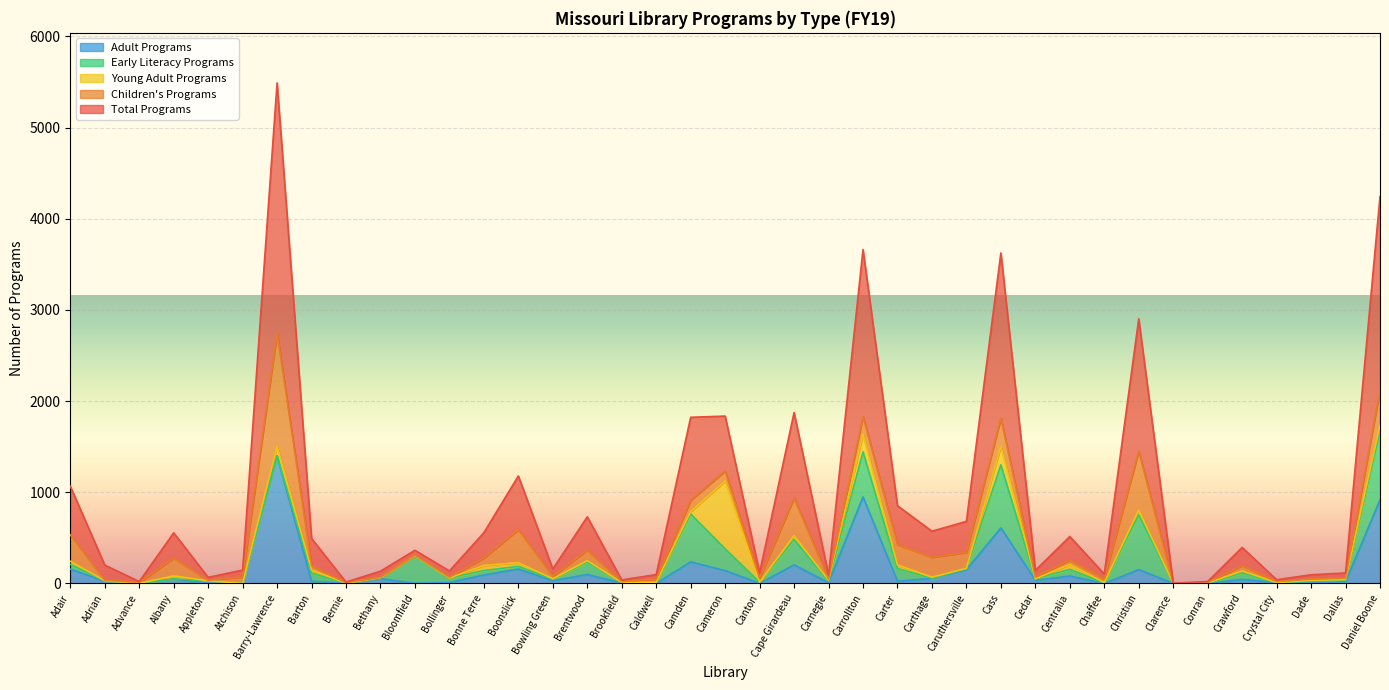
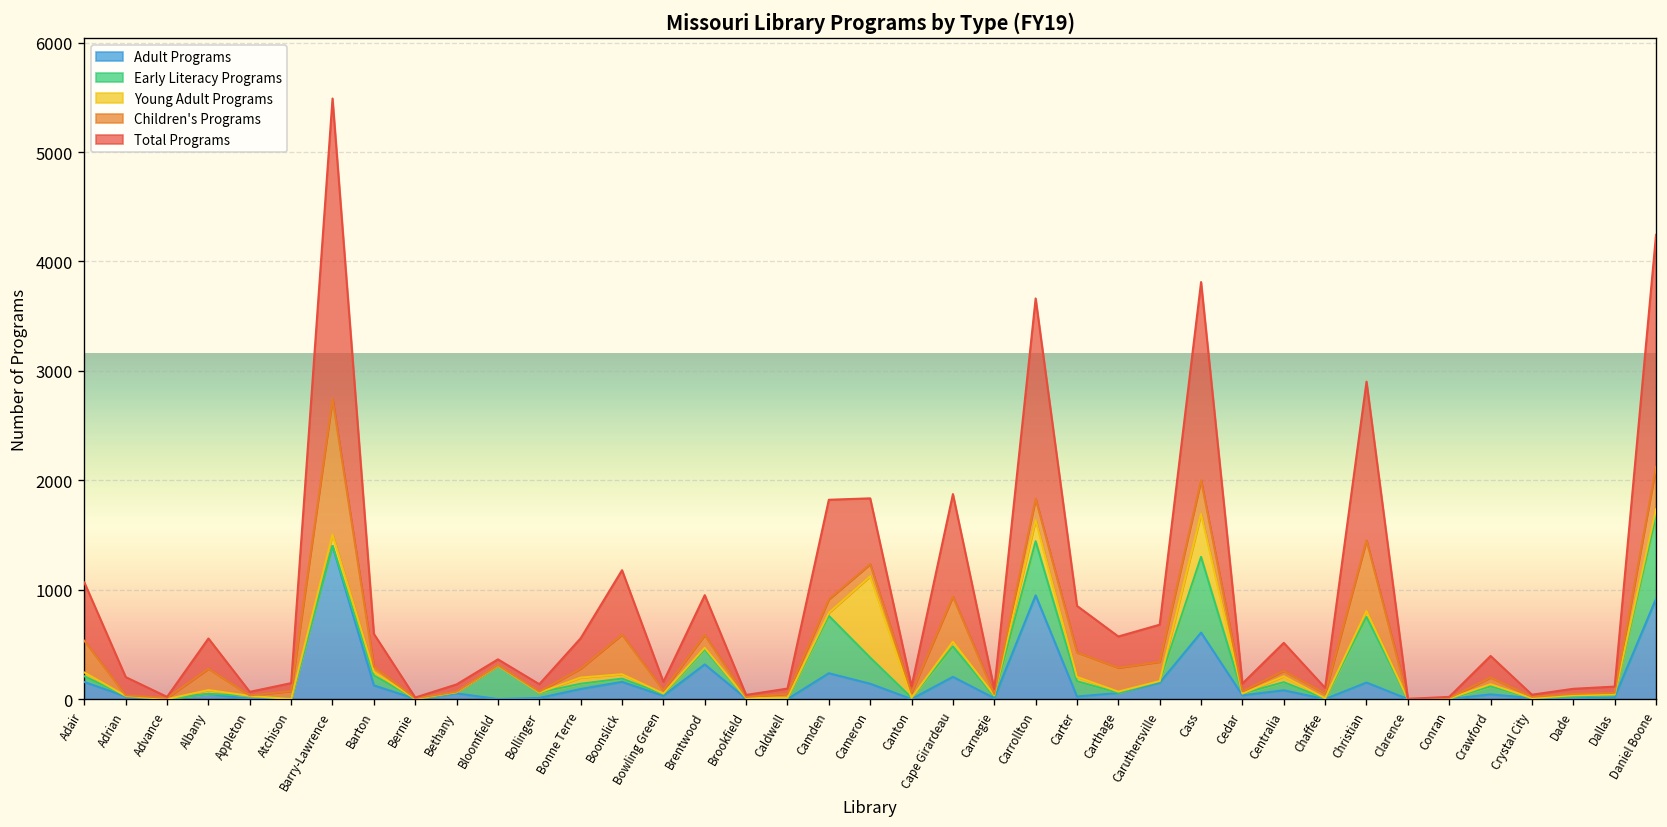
  {
    "Adult Programs": {
      "Adair": 200,
-     "Barton": 0,
+     "Barton": 100,
      "Bloomfield": 0,
      "Bollinger": 0,
      "Bonne Terre": 100,
      "Boonslick": 200,
-     "Brentwood": 100,
+     "Brentwood": 300,
      "Camden": 200,
      "Cameron": 100,
      "Cape Girardeau": 200,
      "Carrollton": 900,
      "Carter": 0,
      "Cass": 600,
      "Centralia": 100,
      "Christian": 200,
      "Crawford": 0,
      "Daniel Boone": 900
    },
    "Early Literacy Programs": {
      "Adair": 100,
      "Barton": 100,
      "Bonne Terre": 0,
      "Boonslick": 0,
      "Cameron": 200,
      "Cape Girardeau": 300,
      "Carrollton": 500,
      "Carter": 100,
      "Cass": 700,
      "Centralia": 100,
      "Christian": 600,
      "Daniel Boone": 800
    },
    "Young Adult Programs": {
      "Adair": 0,
      "Albany": 0,
      "Barry-Lawrence": 100,
      "Barton": 0,
      "Bonne Terre": 100,
      "Boonslick": 0,
      "Cameron": 700,
      "Cape Girardeau": 0,
      "Carrollton": 200,
      "Carter": 0,
-     "Cass": 200,
+     "Cass": 400,
      "Centralia": 100,
      "Christian": 100,
      "Daniel Boone": 100
    }
  }
